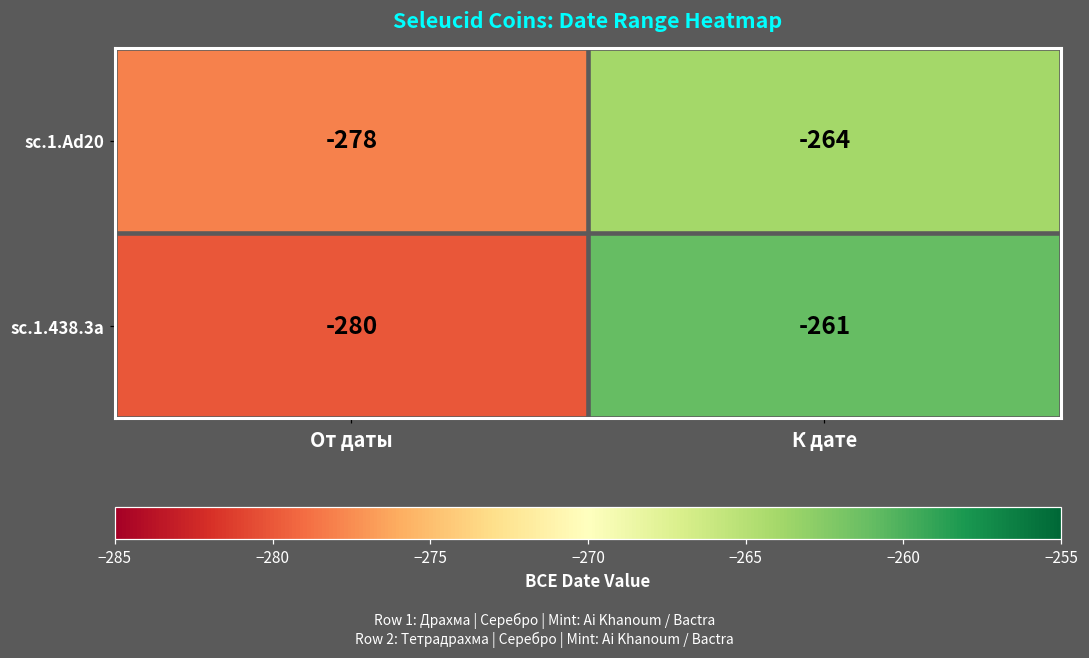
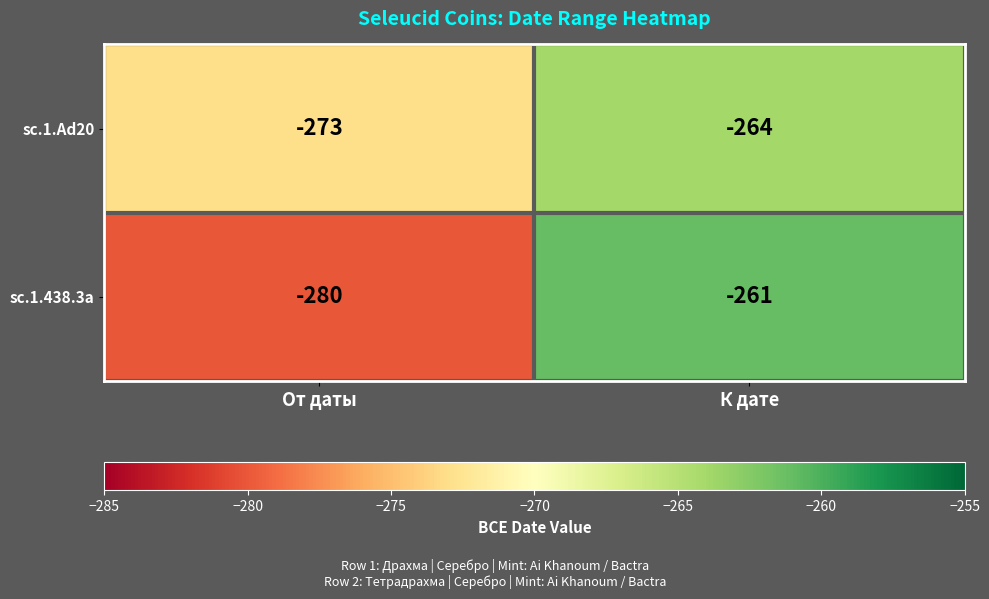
  {
    "sc.1.Ad20": {
-     "От даты": -278,
+     "От даты": -273,
      "К дате": -264
    },
    "sc.1.438.3a": {
      "От даты": -280,
      "К дате": -261
    }
  }
